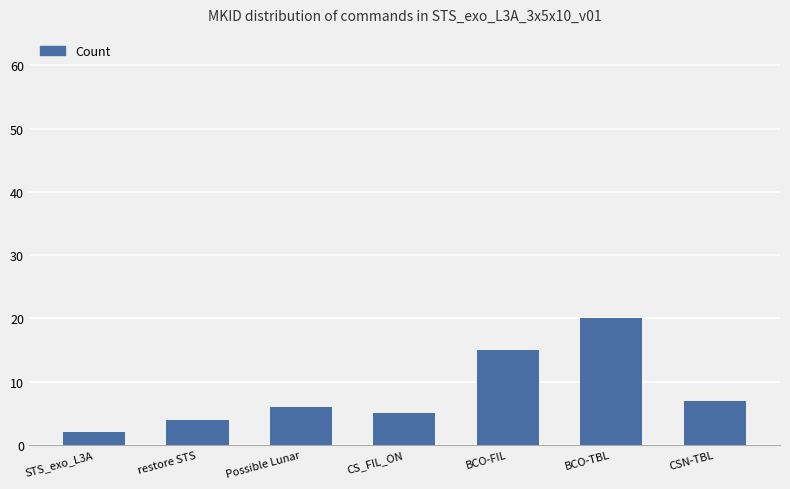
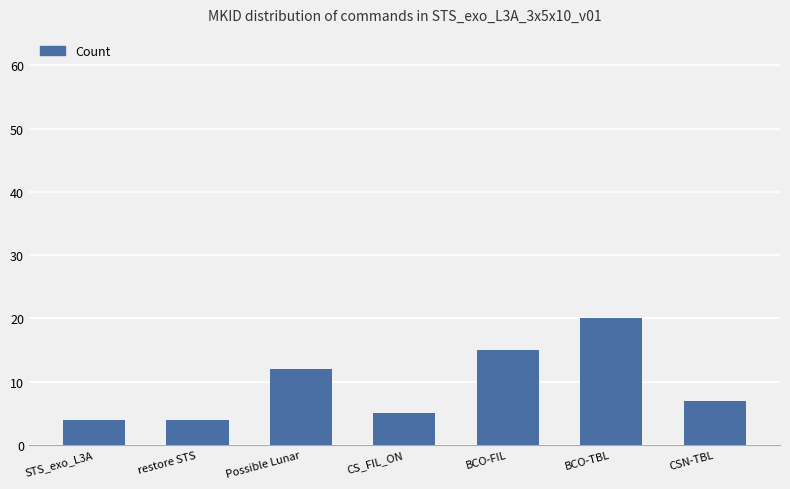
  {
-   "STS_exo_L3A": 2,
+   "STS_exo_L3A": 4,
    "restore STS": 4,
-   "Possible Lunar": 6,
+   "Possible Lunar": 12,
    "CS_FIL_ON": 5,
    "BCO-FIL": 15,
    "BCO-TBL": 20,
    "CSN-TBL": 7
  }
